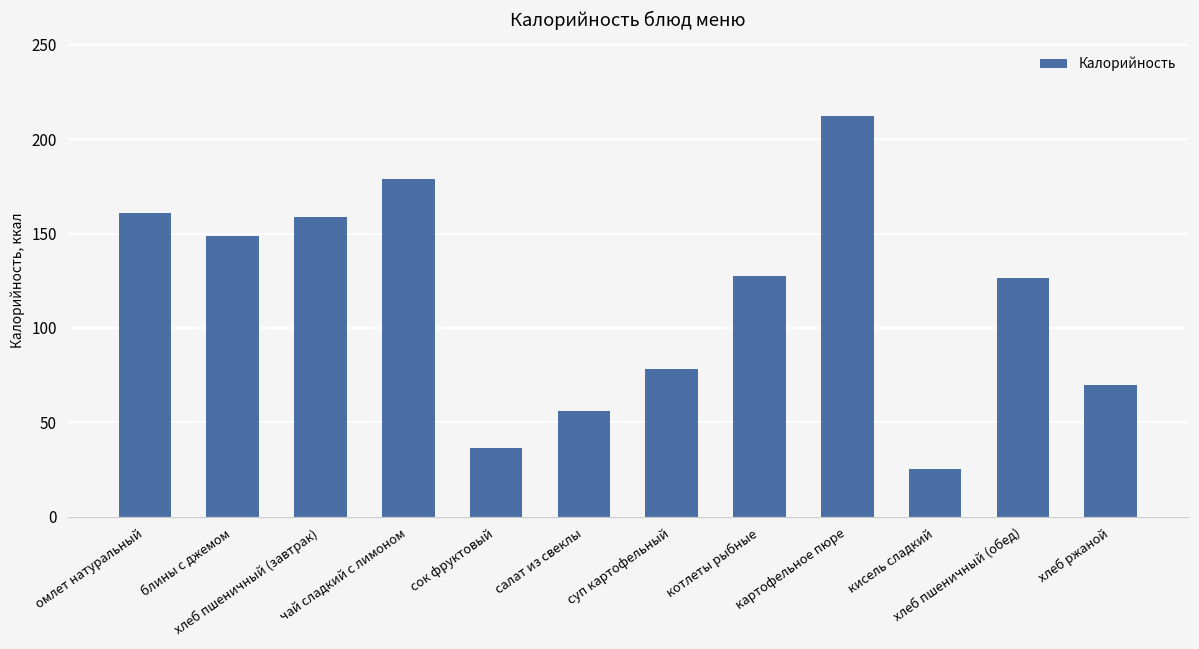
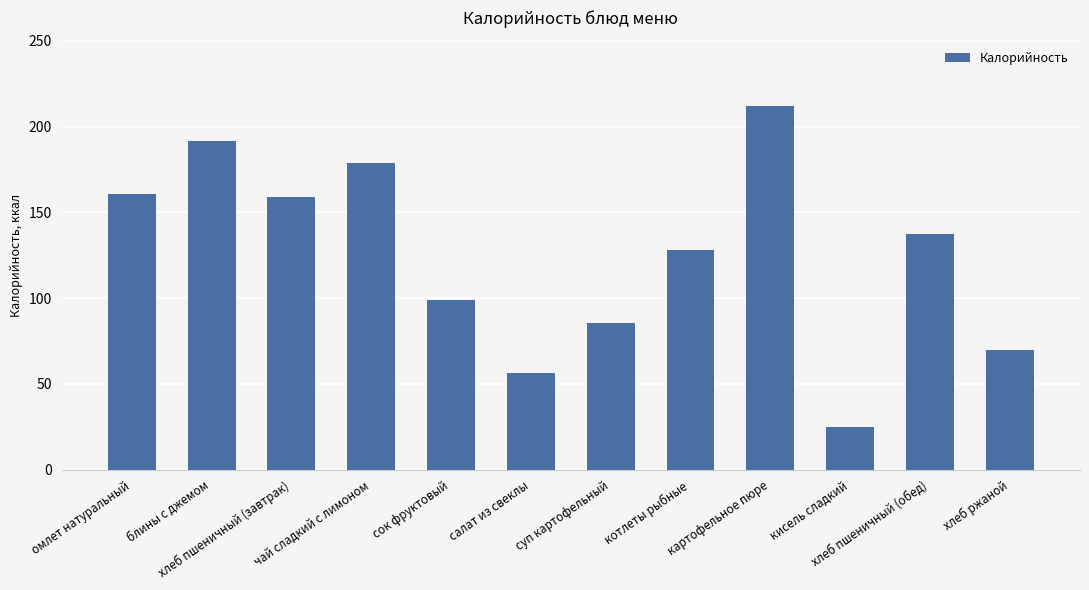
  {
    "омлет натуральный": 161,
-   "блины с джемом": 149,
+   "блины с джемом": 192,
    "хлеб пшеничный (завтрак)": 159,
    "чай сладкий с лимоном": 179,
-   "сок фруктовый": 36,
+   "сок фруктовый": 99,
    "салат из свеклы": 56,
-   "суп картофельный": 78,
+   "суп картофельный": 86,
    "котлеты рыбные": 128,
    "картофельное пюре": 212,
    "кисель сладкий": 25,
-   "хлеб пшеничный (обед)": 126,
+   "хлеб пшеничный (обед)": 137,
    "хлеб ржаной": 70
  }
